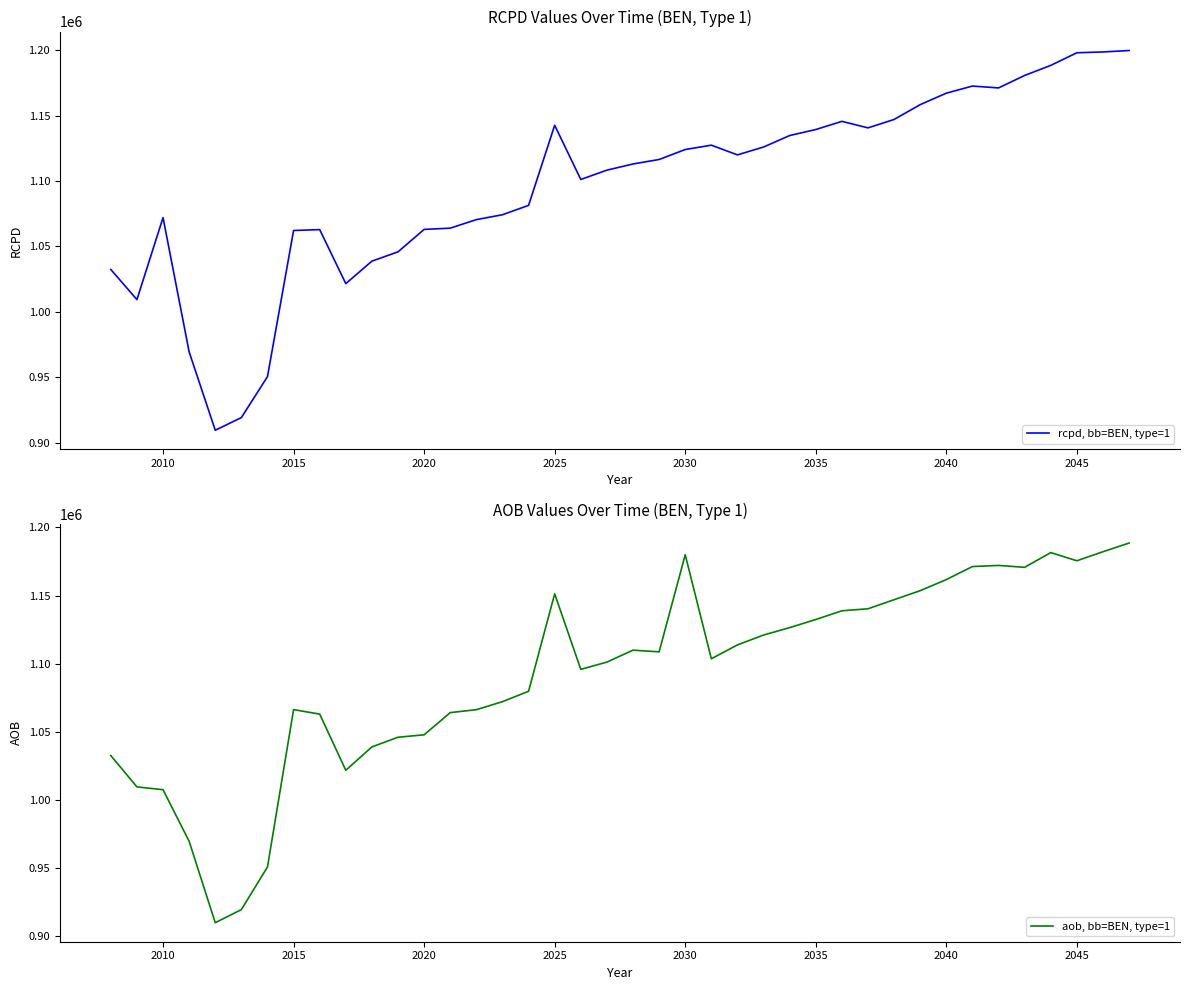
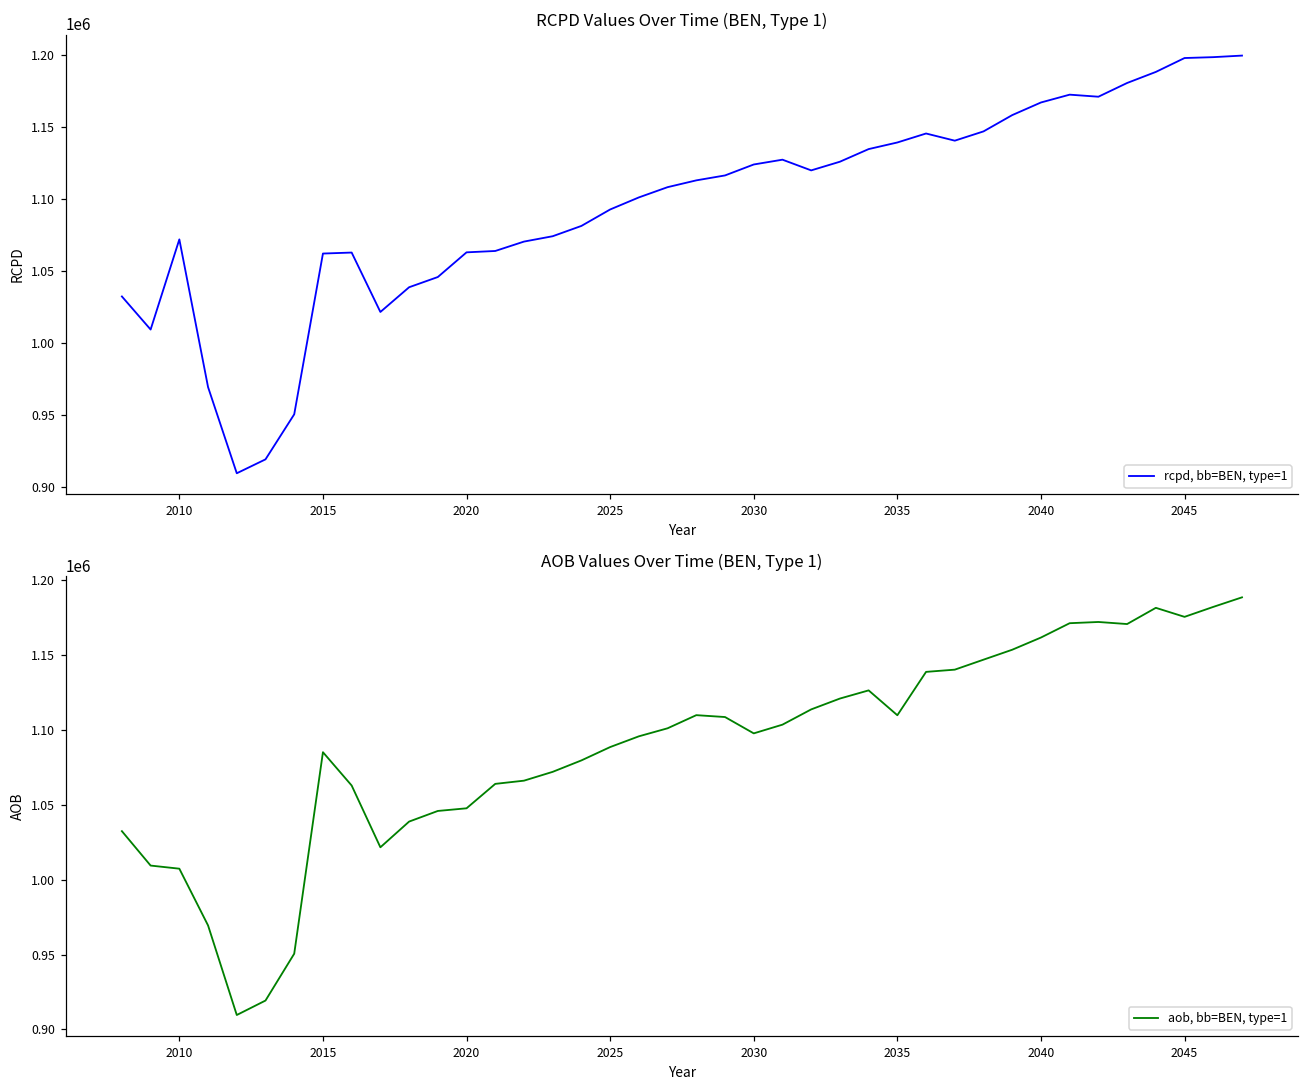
  {
    "RCPD Values Over Time (BEN, Type 1)": {
      "2010": 1072000,
      "2015": 1062000,
      "2020": 1063000,
-     "2025": 1143000,
+     "2025": 1093000,
      "2030": 1124000,
      "2035": 1139000,
      "2040": 1167000,
      "2045": 1198000
    },
    "AOB Values Over Time (BEN, Type 1)": {
      "2010": 1007000,
-     "2015": 1066000,
+     "2015": 1085000,
      "2020": 1048000,
-     "2025": 1151000,
-     "2030": 1180000,
-     "2035": 1132000,
+     "2025": 1089000,
+     "2030": 1098000,
+     "2035": 1110000,
      "2040": 1162000,
      "2045": 1176000
    }
  }
